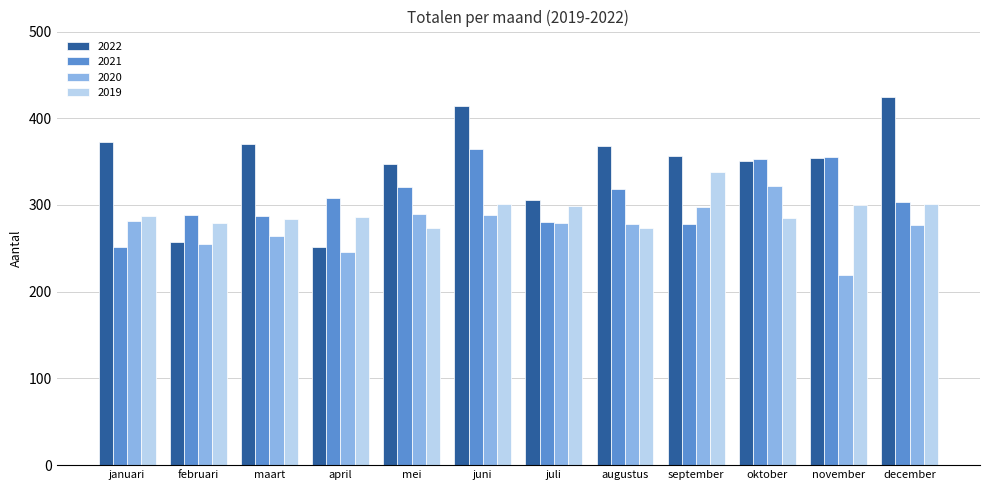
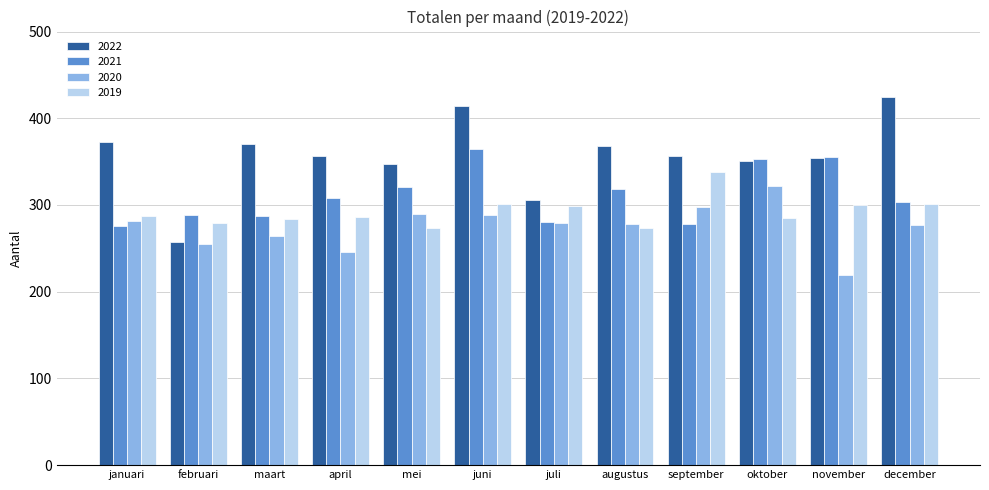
  {
    "2022": {
      "januari": 370,
      "februari": 260,
      "maart": 370,
-     "april": 250,
+     "april": 360,
      "mei": 350,
      "juni": 410,
      "juli": 310,
      "augustus": 370,
      "september": 360,
      "oktober": 350,
      "november": 350,
      "december": 420
    },
    "2021": {
-     "januari": 250,
+     "januari": 280,
      "februari": 290,
      "maart": 290,
      "april": 310,
      "mei": 320,
      "juni": 370,
      "juli": 280,
      "augustus": 320,
      "september": 280,
      "oktober": 350,
      "november": 360,
      "december": 300
    }
  }
